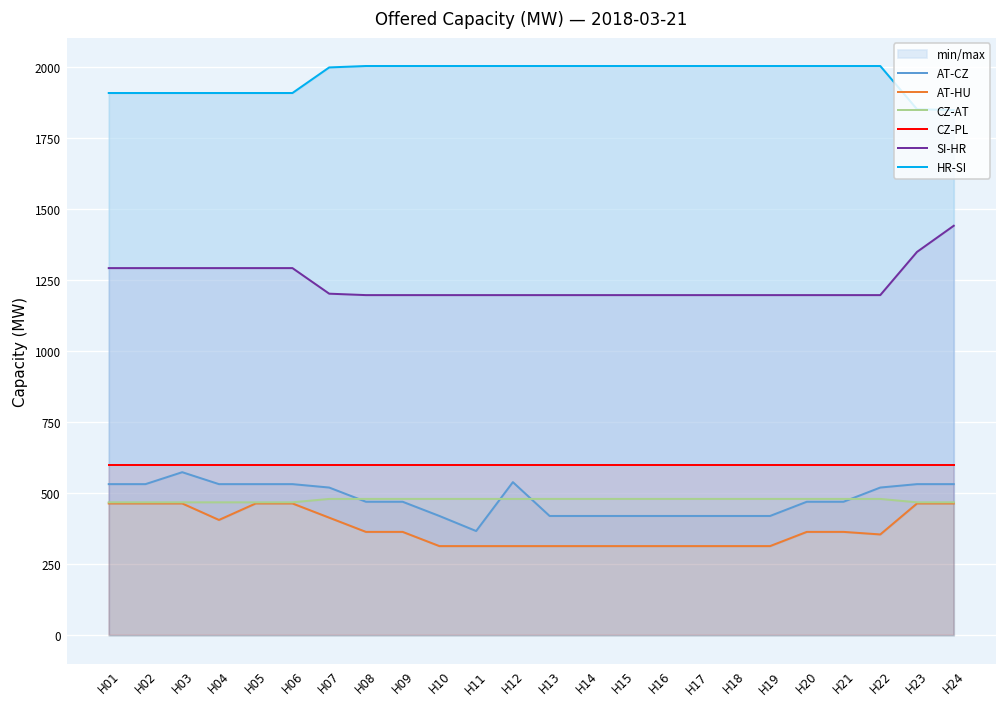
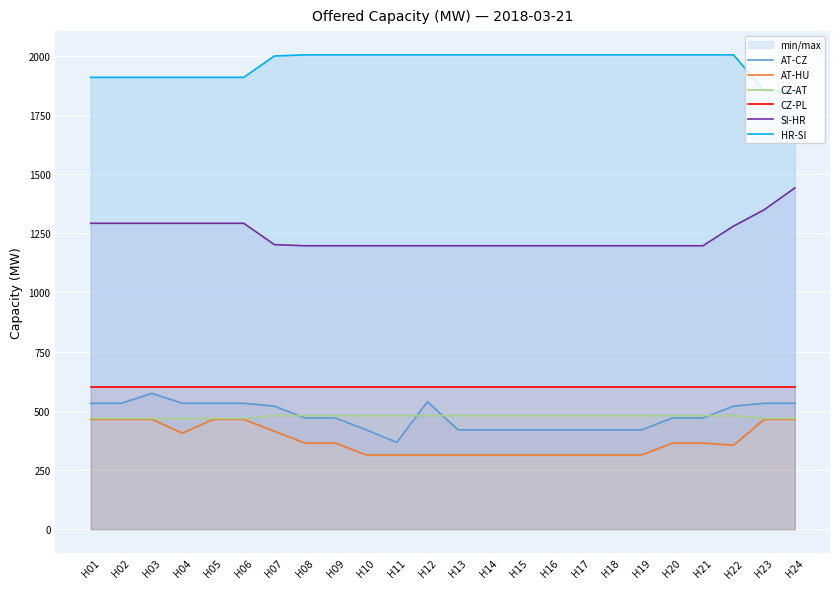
  {
    "AT-CZ": {
      "H01": 530,
      "H02": 530,
      "H03": 570,
      "H04": 530,
      "H05": 530,
      "H06": 530,
      "H07": 520,
      "H10": 420,
      "H11": 370,
      "H12": 540,
      "H13": 420,
      "H14": 420,
      "H15": 420,
      "H16": 420,
      "H17": 420,
      "H18": 420,
      "H19": 420,
      "H22": 520,
      "H23": 530,
      "H24": 530
    },
    "AT-HU": {
      "H04": 410,
      "H07": 410,
      "H08": 360,
      "H09": 360,
      "H10": 310,
      "H11": 310,
      "H12": 310,
      "H13": 310,
      "H14": 310,
      "H15": 310,
      "H16": 310,
      "H17": 310,
      "H18": 310,
      "H19": 310,
      "H20": 360,
      "H21": 360,
      "H22": 360
    },
    "CZ-AT": {
      "H04": 470,
      "H07": 480,
      "H10": 480,
      "H11": 480,
      "H12": 480,
      "H13": 480,
      "H14": 480,
      "H15": 480,
      "H16": 480,
      "H17": 480,
      "H18": 480,
      "H19": 480,
      "H22": 480
    },
    "CZ-PL": {
      "H01": 600,
      "H02": 600,
      "H03": 600,
      "H04": 600,
      "H05": 600,
      "H06": 600,
      "H07": 600,
      "H08": 600,
      "H09": 600,
      "H10": 600,
      "H11": 600,
      "H12": 600,
      "H13": 600,
      "H14": 600,
      "H15": 600,
      "H16": 600,
      "H17": 600,
      "H18": 600,
      "H19": 600,
      "H20": 600,
      "H21": 600,
      "H22": 600,
      "H23": 600,
      "H24": 600
    },
    "SI-HR": {
      "H01": 1290,
      "H02": 1290,
      "H03": 1290,
      "H04": 1290,
      "H05": 1290,
      "H06": 1290,
      "H07": 1200,
      "H08": 1200,
      "H09": 1200,
      "H10": 1200,
      "H11": 1200,
      "H12": 1200,
      "H13": 1200,
      "H14": 1200,
      "H15": 1200,
      "H16": 1200,
      "H17": 1200,
      "H18": 1200,
      "H19": 1200,
      "H20": 1200,
      "H21": 1200,
-     "H22": 1200,
+     "H22": 1280,
      "H23": 1350,
      "H24": 1440
    },
    "min/max": {
      "H01": 1910,
      "H02": 1910,
      "H03": 1910,
      "H04": 1910,
      "H05": 1910,
      "H06": 1910,
      "H07": 2000,
      "H08": 2000,
      "H09": 2000,
      "H10": 2000,
      "H11": 2000,
      "H12": 2000,
      "H13": 2000,
      "H14": 2000,
      "H15": 2000,
      "H16": 2000,
      "H17": 2000,
      "H18": 2000,
      "H19": 2000,
      "H20": 2000,
      "H21": 2000,
      "H22": 2000
    }
  }
